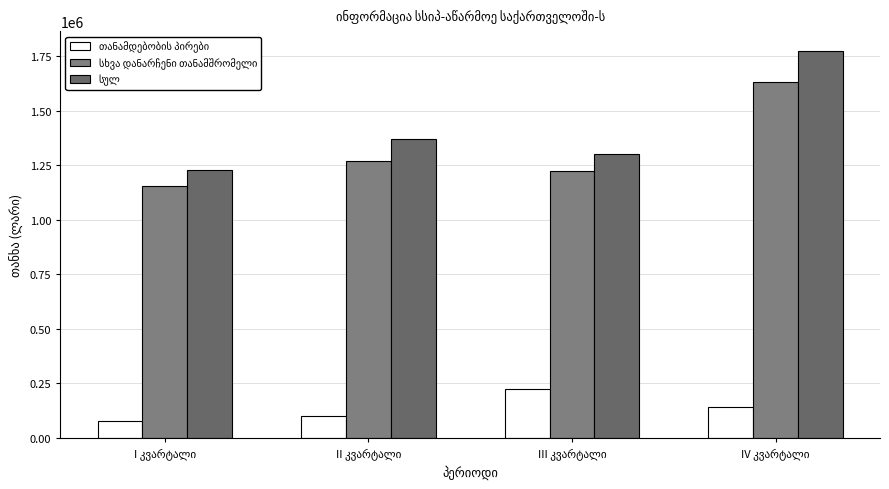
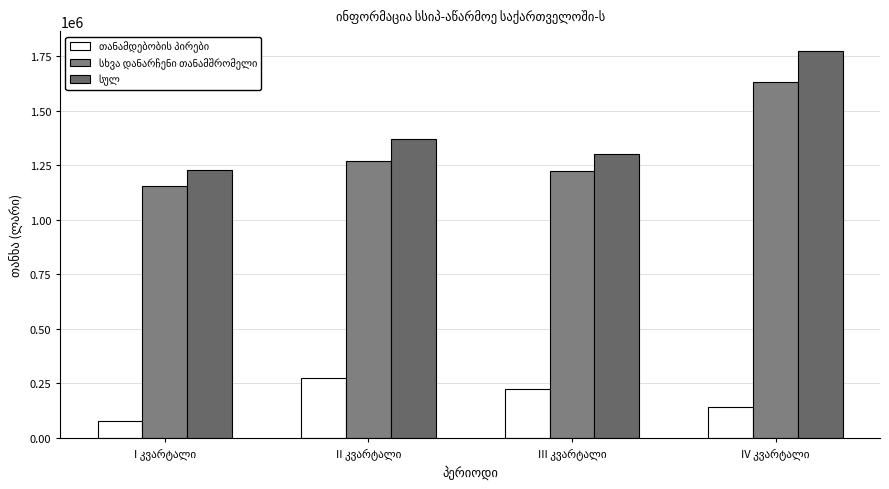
  {
    "თანამდებობის პირები": {
      "I კვარტალი": 80000,
-     "II კვარტალი": 100000,
+     "II კვარტალი": 270000,
      "III კვარტალი": 220000,
      "IV კვარტალი": 140000
    }
  }
